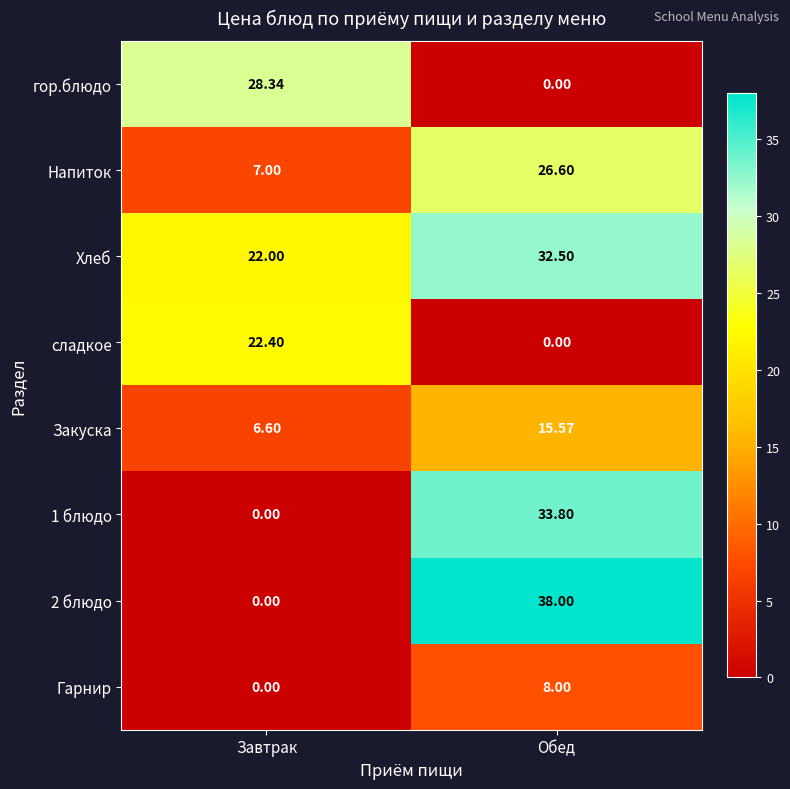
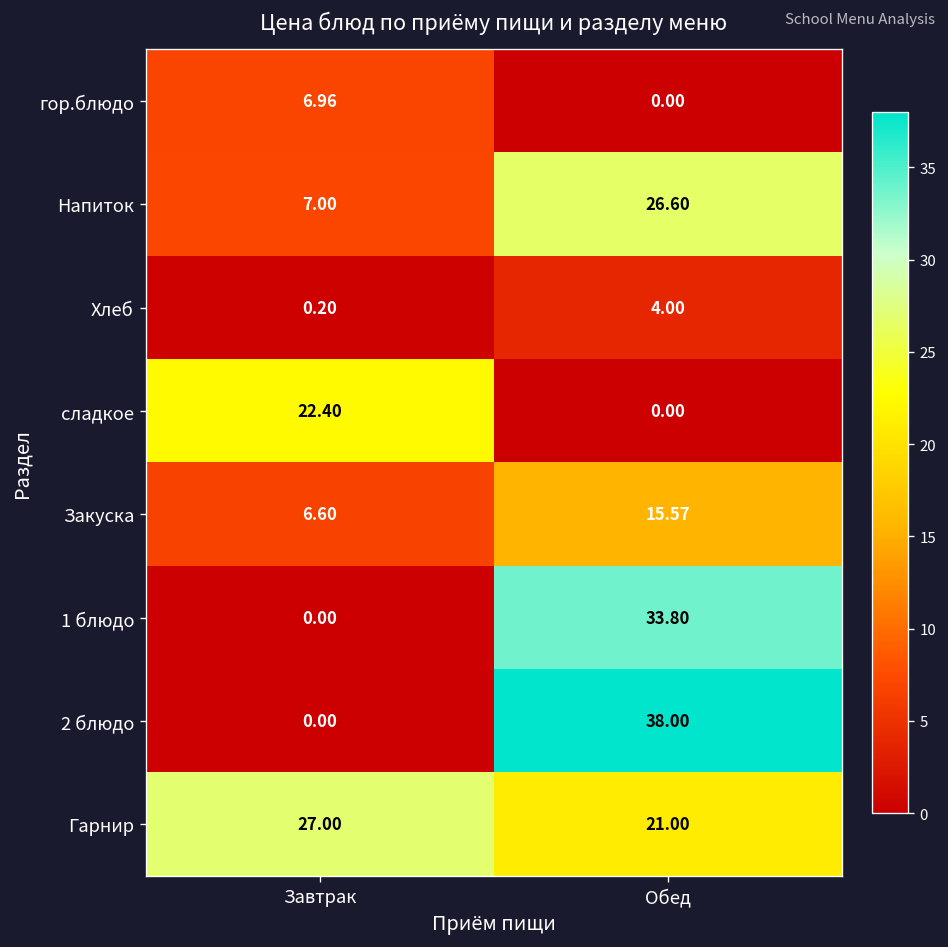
  {
    "гор.блюдо": {
-     "Завтрак": 28.34,
+     "Завтрак": 6.96,
      "Обед": 0.00
    },
    "Напиток": {
      "Завтрак": 7.00,
      "Обед": 26.60
    },
    "Хлеб": {
-     "Завтрак": 22.00,
-     "Обед": 32.50
+     "Завтрак": 0.20,
+     "Обед": 4.00
    },
    "сладкое": {
      "Завтрак": 22.40,
      "Обед": 0.00
    },
    "Закуска": {
      "Завтрак": 6.60,
      "Обед": 15.57
    },
    "1 блюдо": {
      "Завтрак": 0.00,
      "Обед": 33.80
    },
    "2 блюдо": {
      "Завтрак": 0.00,
      "Обед": 38.00
    },
    "Гарнир": {
-     "Завтрак": 0.00,
-     "Обед": 8.00
+     "Завтрак": 27.00,
+     "Обед": 21.00
    }
  }
